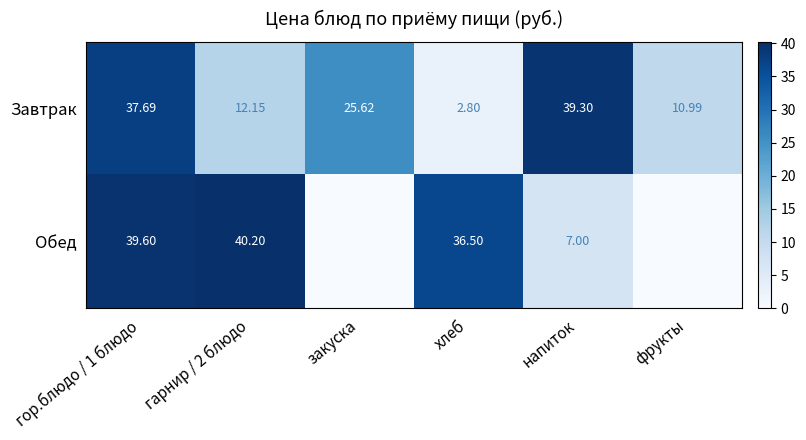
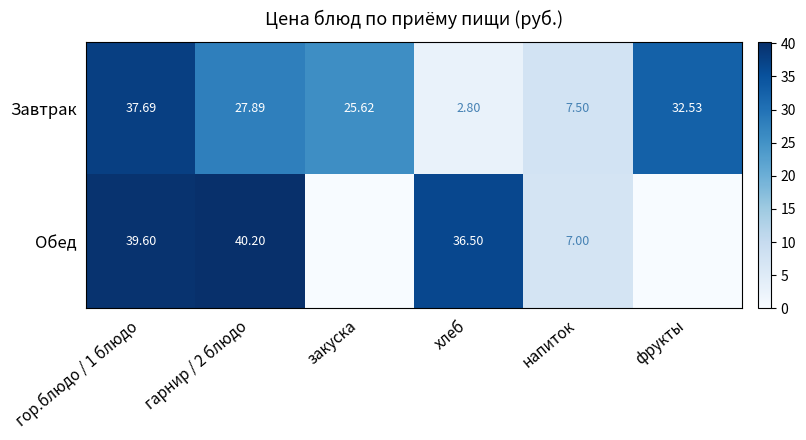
  {
    "Завтрак": {
      "гор.блюдо / 1 блюдо": 37.69,
-     "гарнир / 2 блюдо": 12.15,
+     "гарнир / 2 блюдо": 27.89,
      "закуска": 25.62,
      "хлеб": 2.80,
-     "напиток": 39.30,
-     "фрукты": 10.99
+     "напиток": 7.50,
+     "фрукты": 32.53
    },
    "Обед": {
      "гор.блюдо / 1 блюдо": 39.60,
      "гарнир / 2 блюдо": 40.20,
      "хлеб": 36.50,
      "напиток": 7.00
    }
  }
